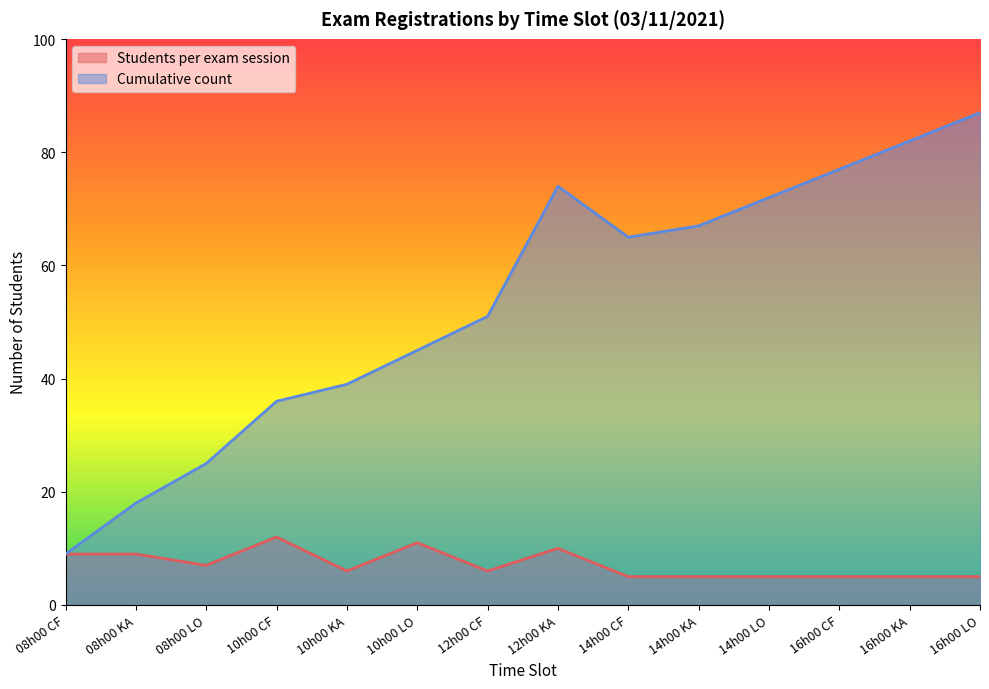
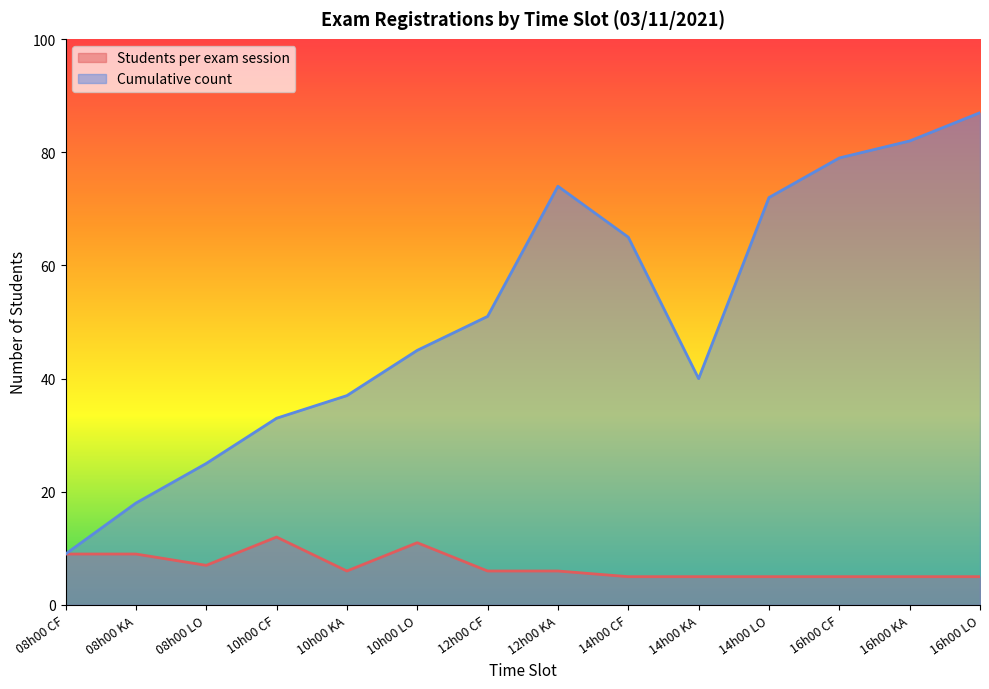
  {
    "Students per exam session": {
      "08h00 KA": 9,
      "08h00 LO": 7,
      "10h00 CF": 12,
      "10h00 KA": 6,
      "10h00 LO": 11,
      "12h00 CF": 6,
-     "12h00 KA": 10,
+     "12h00 KA": 6,
      "14h00 CF": 5,
      "14h00 KA": 5,
      "14h00 LO": 5,
      "16h00 CF": 5,
      "16h00 KA": 5,
      "16h00 LO": 5
    },
    "Cumulative count": {
      "08h00 KA": 18,
      "08h00 LO": 25,
-     "10h00 CF": 36,
-     "10h00 KA": 39,
+     "10h00 CF": 33,
+     "10h00 KA": 37,
      "10h00 LO": 45,
      "12h00 CF": 51,
      "12h00 KA": 74,
      "14h00 CF": 65,
-     "14h00 KA": 67,
+     "14h00 KA": 40,
      "14h00 LO": 72,
-     "16h00 CF": 77,
+     "16h00 CF": 79,
      "16h00 KA": 82,
      "16h00 LO": 87
    }
  }
